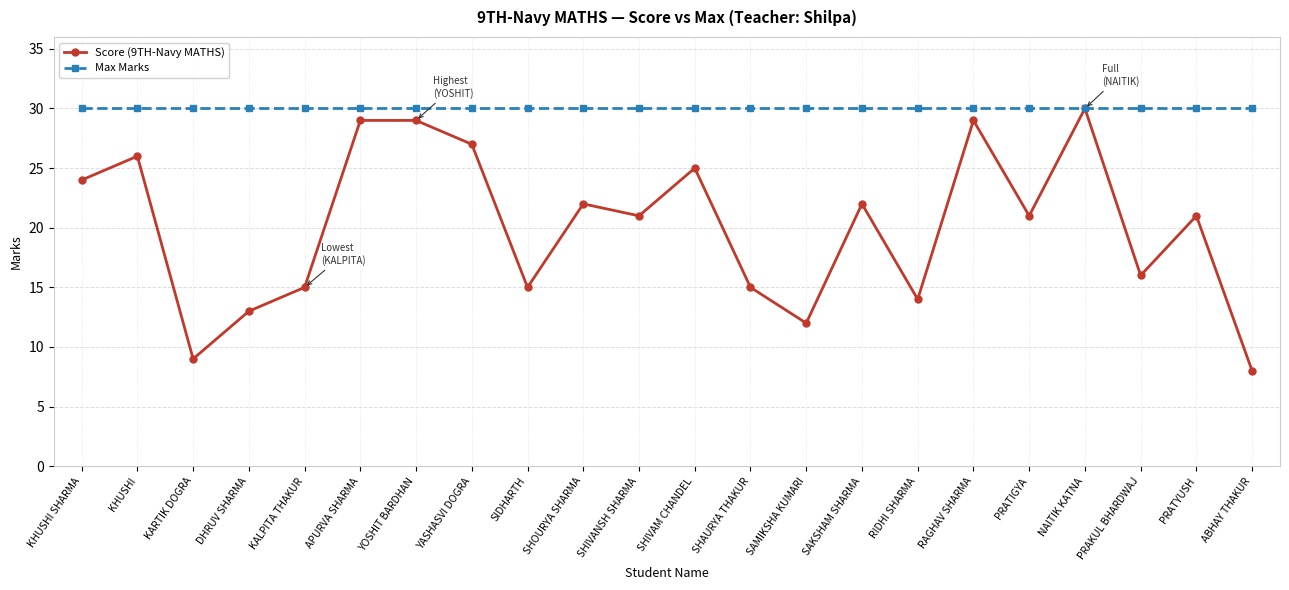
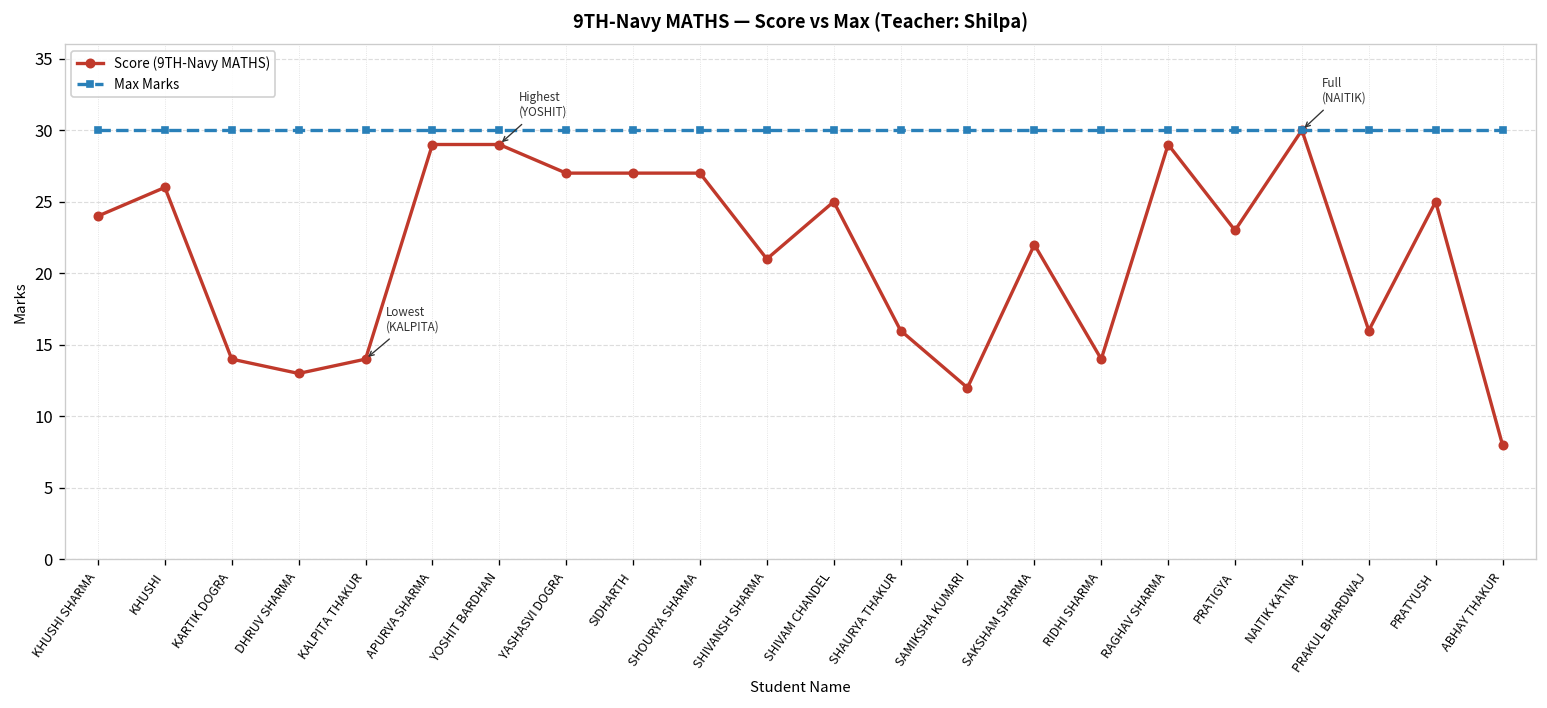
  {
    "Score (9TH-Navy MATHS)": {
      "KHUSHI SHARMA": 24,
      "KHUSHI": 26,
-     "KARTIK DOGRA": 9,
+     "KARTIK DOGRA": 14,
      "DHRUV SHARMA": 13,
-     "KALPITA THAKUR": 15,
+     "KALPITA THAKUR": 14,
      "APURVA SHARMA": 29,
      "YOSHIT BARDHAN": 29,
      "YASHASVI DOGRA": 27,
-     "SIDHARTH": 15,
-     "SHOURYA SHARMA": 22,
+     "SIDHARTH": 27,
+     "SHOURYA SHARMA": 27,
      "SHIVANSH SHARMA": 21,
      "SHIVAM CHANDEL": 25,
-     "SHAURYA THAKUR": 15,
+     "SHAURYA THAKUR": 16,
      "SAMIKSHA KUMARI": 12,
      "SAKSHAM SHARMA": 22,
      "RIDHI SHARMA": 14,
      "RAGHAV SHARMA": 29,
-     "PRATIGYA": 21,
+     "PRATIGYA": 23,
      "PRAKUL BHARDWAJ": 16,
-     "PRATYUSH": 21,
+     "PRATYUSH": 25,
      "ABHAY THAKUR": 8
    },
    "Max Marks": {
      "KHUSHI SHARMA": 30,
      "KHUSHI": 30,
      "KARTIK DOGRA": 30,
      "DHRUV SHARMA": 30,
      "KALPITA THAKUR": 30,
      "APURVA SHARMA": 30,
      "YOSHIT BARDHAN": 30,
      "YASHASVI DOGRA": 30,
      "SIDHARTH": 30,
      "SHOURYA SHARMA": 30,
      "SHIVANSH SHARMA": 30,
      "SHIVAM CHANDEL": 30,
      "SHAURYA THAKUR": 30,
      "SAMIKSHA KUMARI": 30,
      "SAKSHAM SHARMA": 30,
      "RIDHI SHARMA": 30,
      "RAGHAV SHARMA": 30,
      "PRATIGYA": 30,
      "PRAKUL BHARDWAJ": 30,
      "PRATYUSH": 30,
      "ABHAY THAKUR": 30
    }
  }
